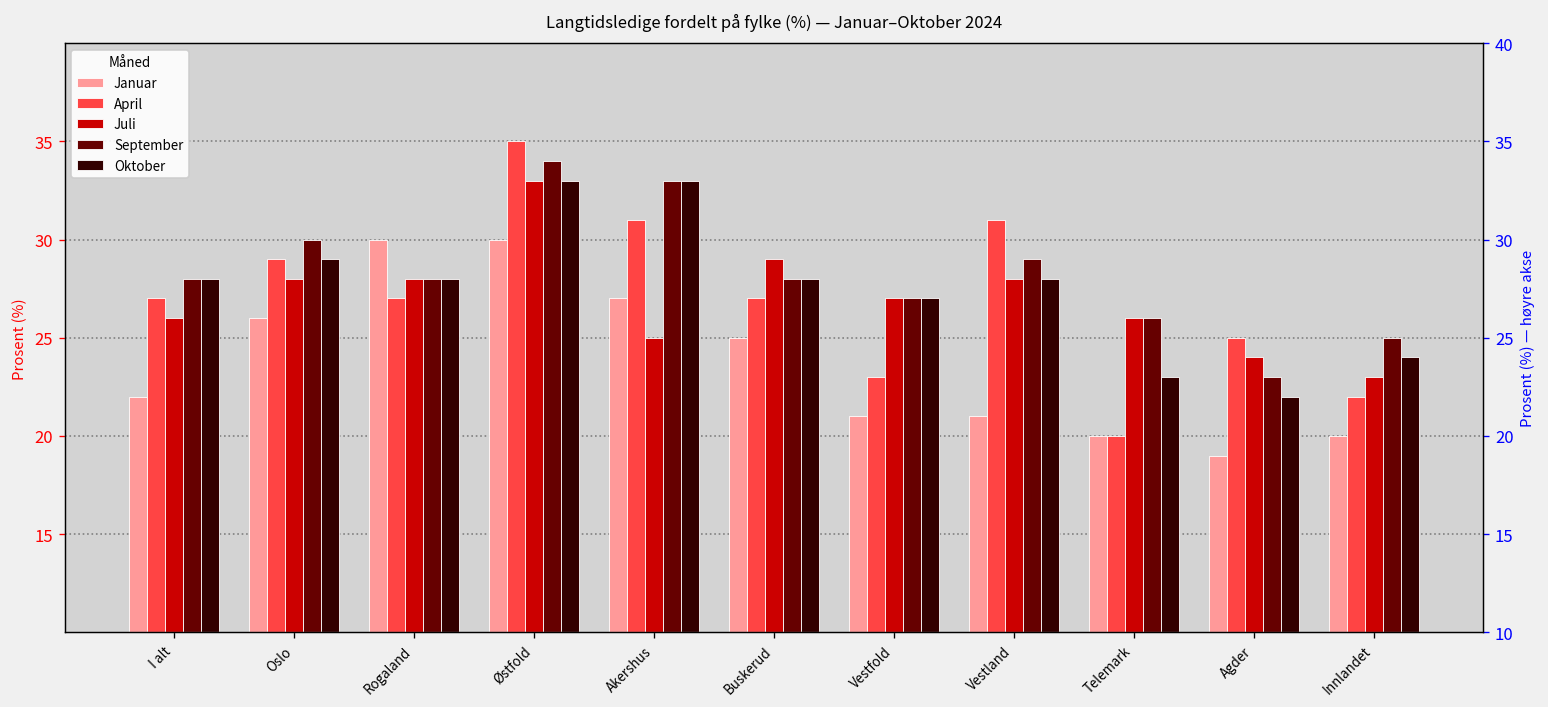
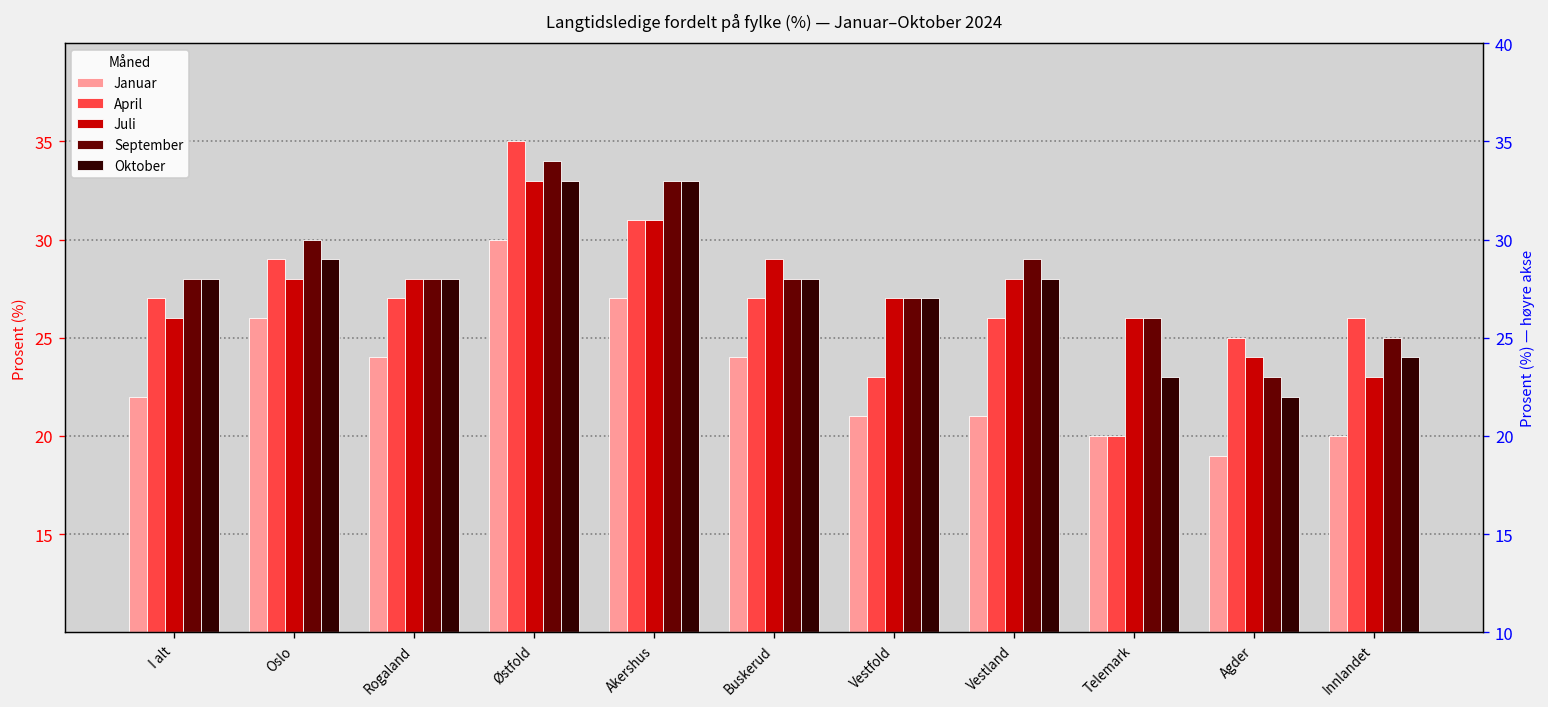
  {
    "Januar": {
      "I alt": 22,
      "Oslo": 26,
-     "Rogaland": 30,
+     "Rogaland": 24,
      "Østfold": 30,
      "Akershus": 27,
-     "Buskerud": 25,
+     "Buskerud": 24,
      "Vestfold": 21,
      "Vestland": 21,
      "Telemark": 20,
      "Agder": 19,
      "Innlandet": 20
    },
    "April": {
      "I alt": 27,
      "Oslo": 29,
      "Rogaland": 27,
      "Østfold": 35,
      "Akershus": 31,
      "Buskerud": 27,
      "Vestfold": 23,
-     "Vestland": 31,
+     "Vestland": 26,
      "Telemark": 20,
      "Agder": 25,
-     "Innlandet": 22
+     "Innlandet": 26
    },
    "Juli": {
      "I alt": 26,
      "Oslo": 28,
      "Rogaland": 28,
      "Østfold": 33,
-     "Akershus": 25,
+     "Akershus": 31,
      "Buskerud": 29,
      "Vestfold": 27,
      "Vestland": 28,
      "Telemark": 26,
      "Agder": 24,
      "Innlandet": 23
    }
  }
